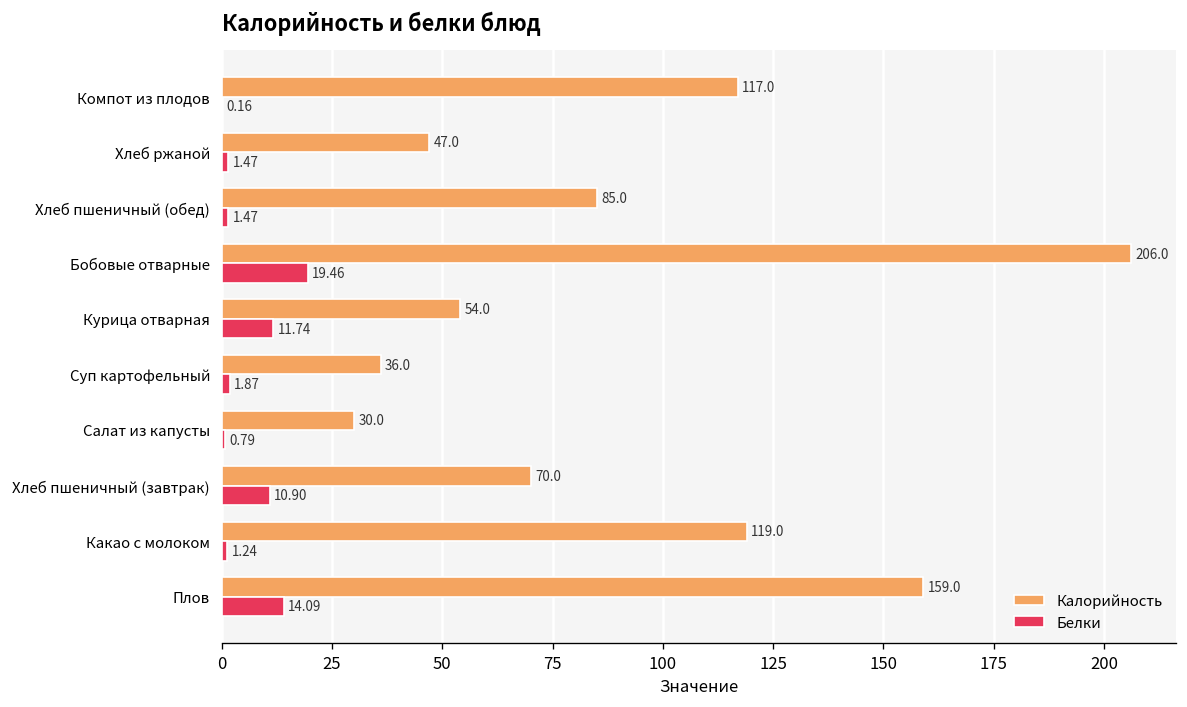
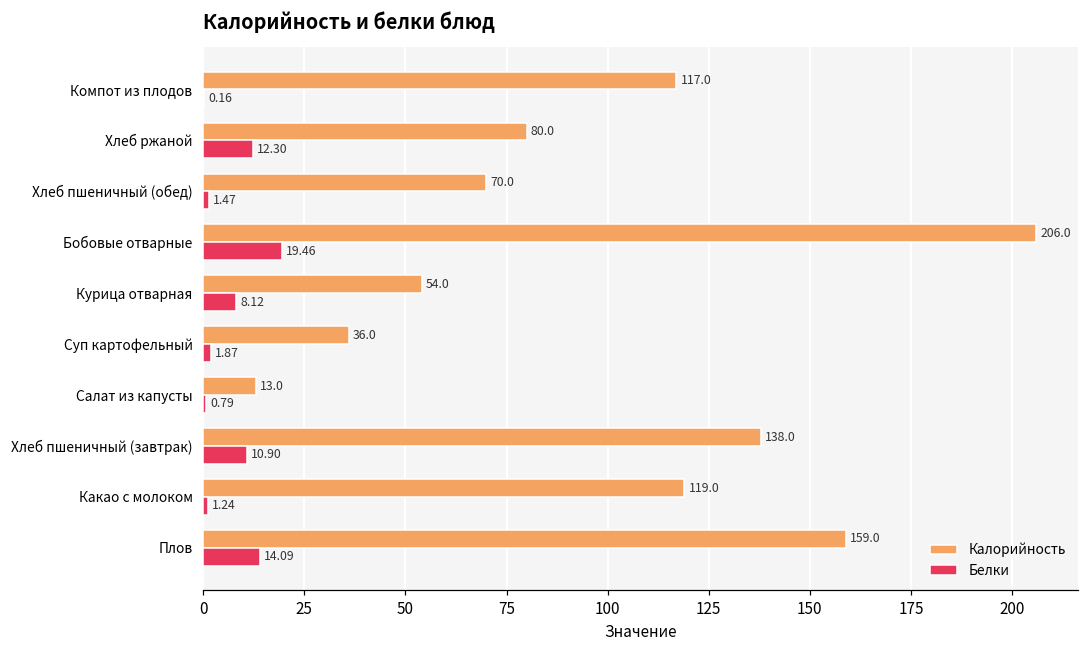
  {
    "Калорийность": {
      "Компот из плодов": 117.0,
-     "Хлеб ржаной": 47.0,
-     "Хлеб пшеничный (обед)": 85.0,
+     "Хлеб ржаной": 80.0,
+     "Хлеб пшеничный (обед)": 70.0,
      "Бобовые отварные": 206.0,
      "Курица отварная": 54.0,
      "Суп картофельный": 36.0,
-     "Салат из капусты": 30.0,
-     "Хлеб пшеничный (завтрак)": 70.0,
+     "Салат из капусты": 13.0,
+     "Хлеб пшеничный (завтрак)": 138.0,
      "Какао с молоком": 119.0,
      "Плов": 159.0
    },
    "Белки": {
      "Компот из плодов": 0.16,
-     "Хлеб ржаной": 1.47,
+     "Хлеб ржаной": 12.30,
      "Хлеб пшеничный (обед)": 1.47,
      "Бобовые отварные": 19.46,
-     "Курица отварная": 11.74,
+     "Курица отварная": 8.12,
      "Суп картофельный": 1.87,
      "Салат из капусты": 0.79,
      "Хлеб пшеничный (завтрак)": 10.90,
      "Какао с молоком": 1.24,
      "Плов": 14.09
    }
  }
